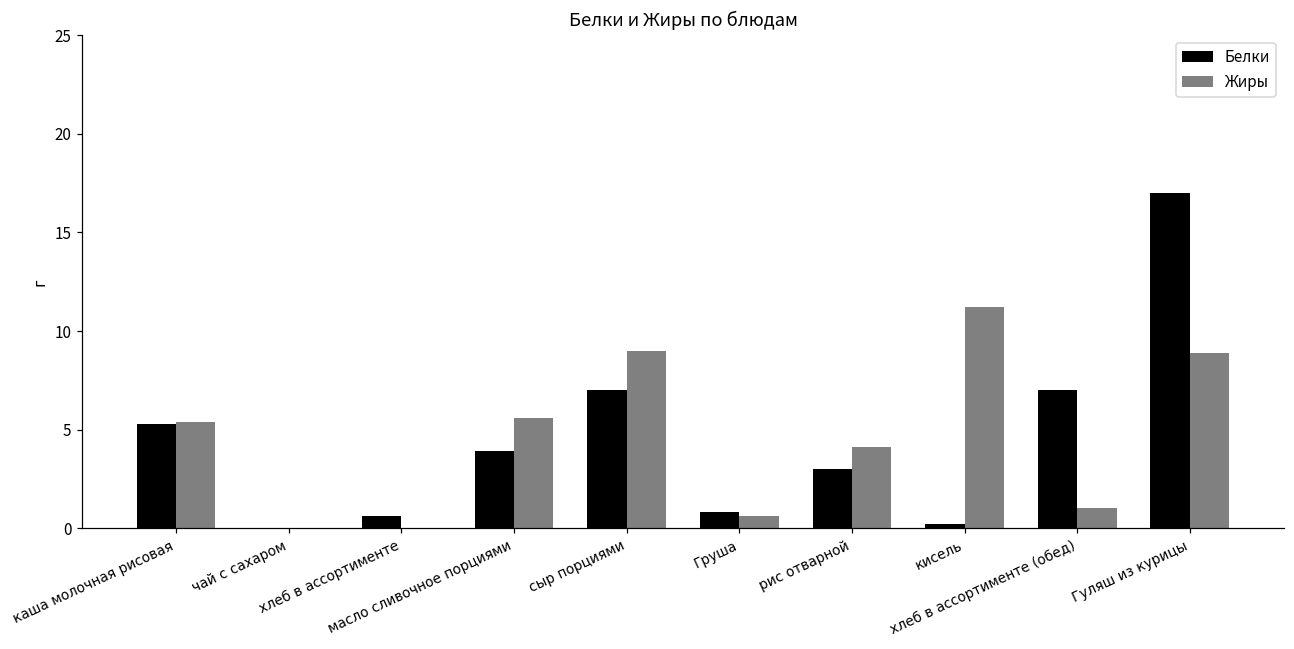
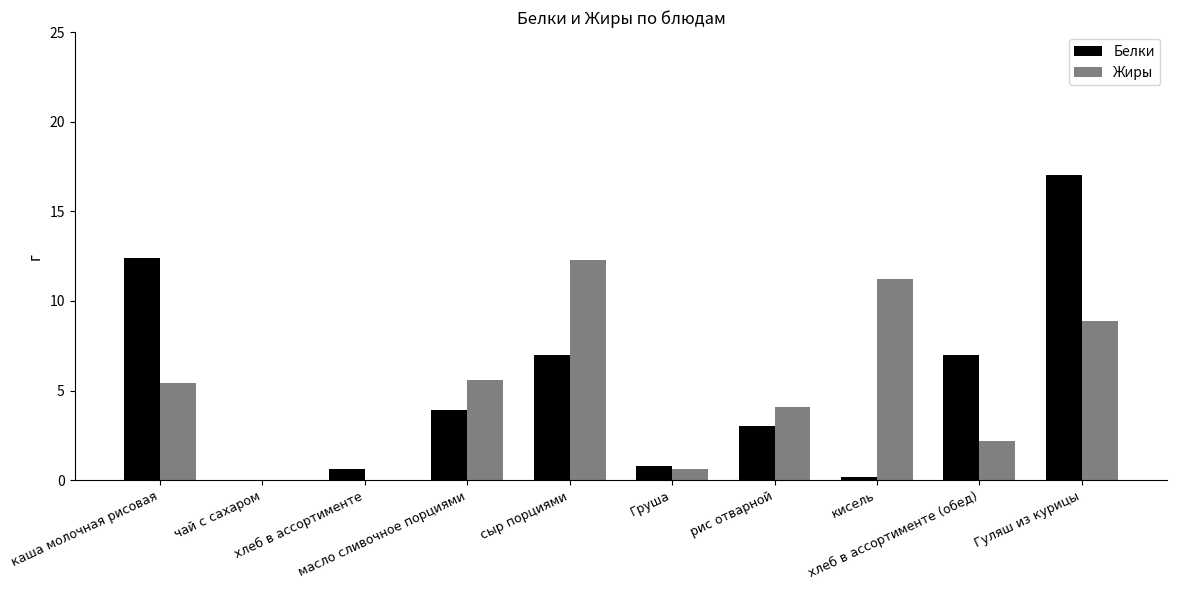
  {
    "Белки": {
-     "каша молочная рисовая": 5.3,
+     "каша молочная рисовая": 12.4,
      "чай с сахаром": 0.0,
      "хлеб в ассортименте": 0.6,
      "масло сливочное порциями": 3.9,
      "сыр порциями": 7.0,
      "Груша": 0.8,
      "рис отварной": 3.0,
      "кисель": 0.2,
      "хлеб в ассортименте (обед)": 7.0,
      "Гуляш из курицы": 17.0
    },
    "Жиры": {
      "каша молочная рисовая": 5.4,
      "чай с сахаром": 0.0,
      "хлеб в ассортименте": 0.0,
      "масло сливочное порциями": 5.6,
-     "сыр порциями": 9.0,
+     "сыр порциями": 12.3,
      "Груша": 0.6,
      "рис отварной": 4.1,
      "кисель": 11.2,
-     "хлеб в ассортименте (обед)": 1.0,
+     "хлеб в ассортименте (обед)": 2.2,
      "Гуляш из курицы": 8.9
    }
  }
